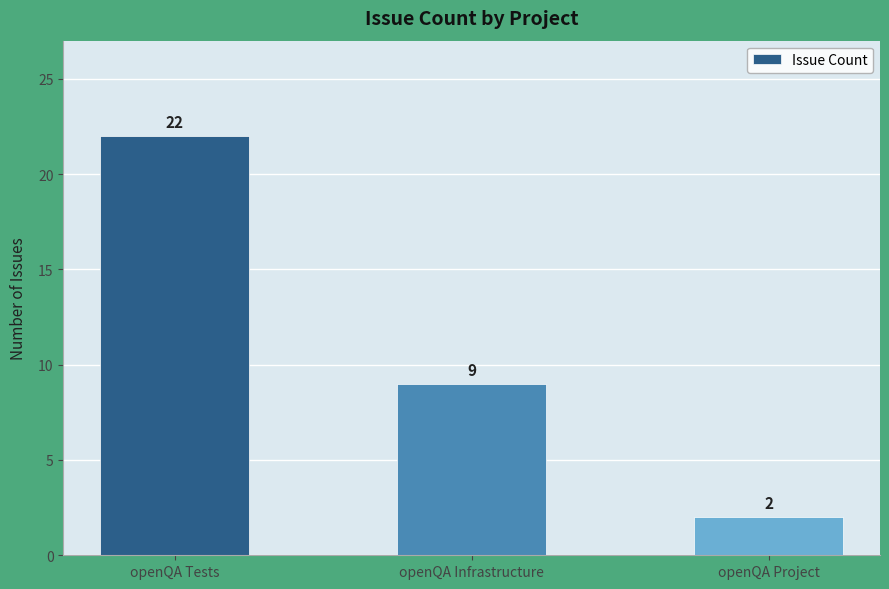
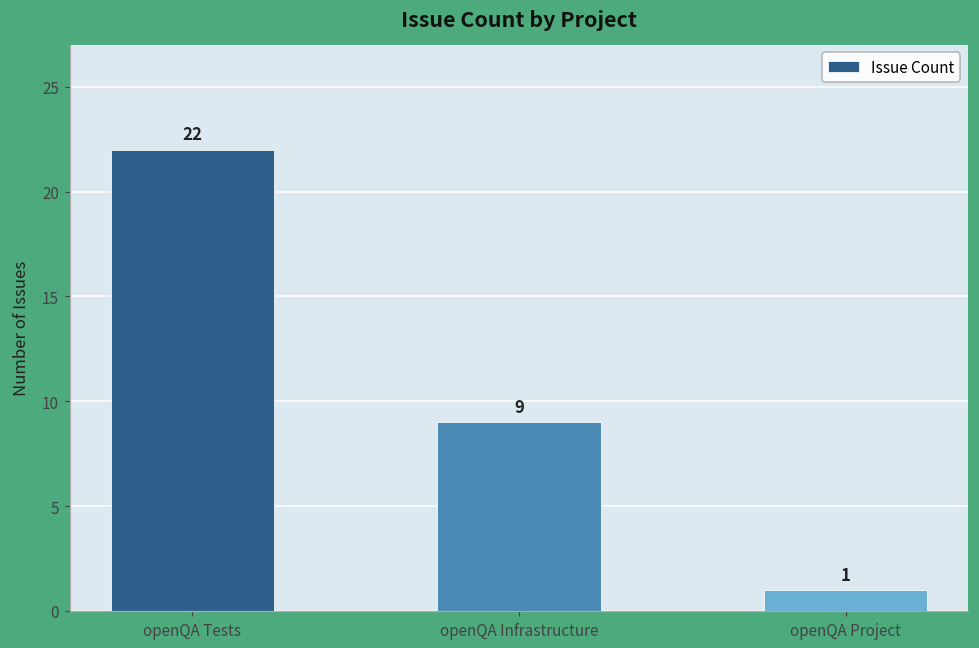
  {
    "openQA Tests": 22,
    "openQA Infrastructure": 9,
-   "openQA Project": 2
+   "openQA Project": 1
  }
